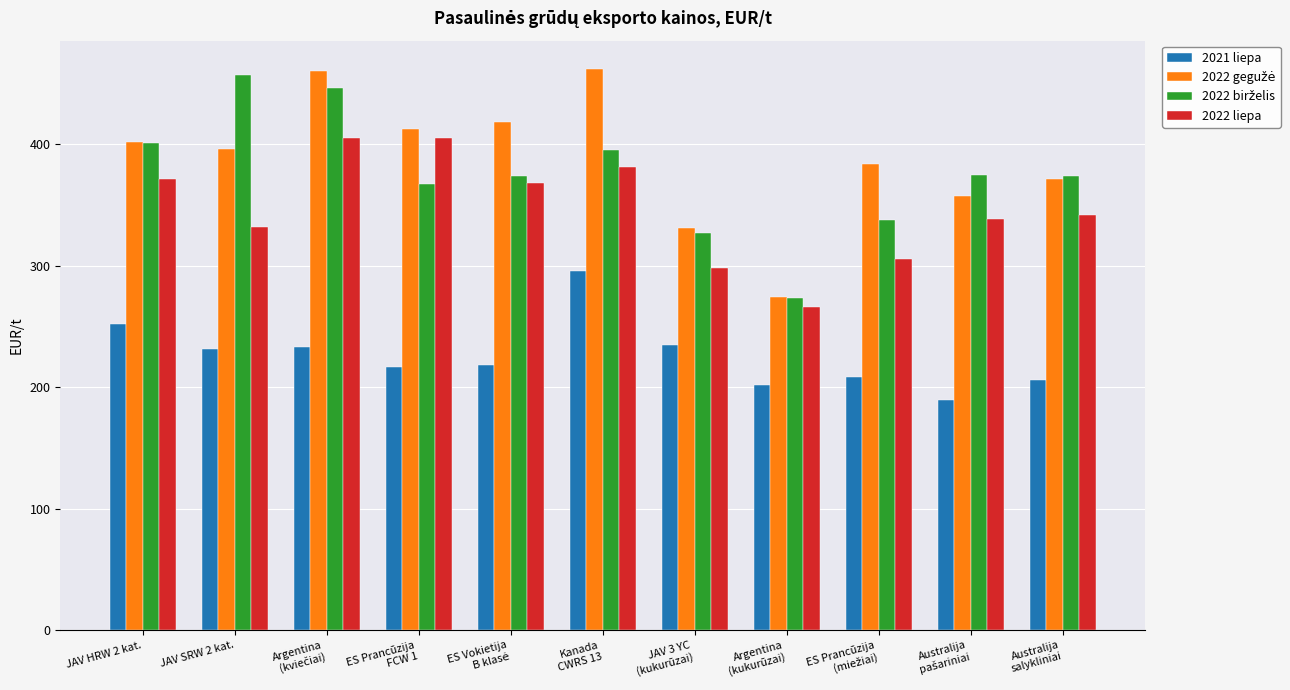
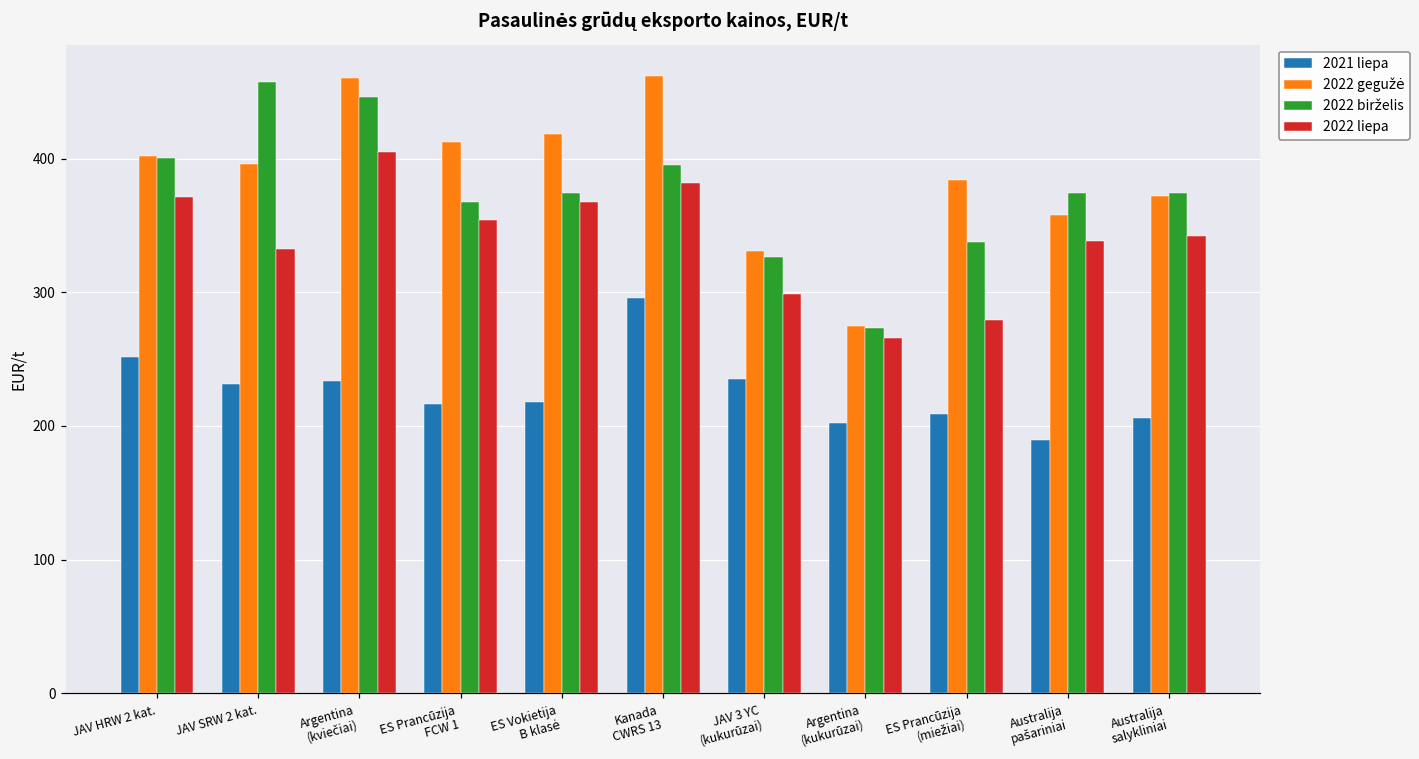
  {
    "2021 liepa": {
      "JAV HRW 2 kat.": 252,
      "JAV SRW 2 kat.": 232,
      "Argentina (kviečiai)": 233,
      "ES Prancūzija FCW 1": 216,
      "ES Vokietija B klasė": 218,
      "Kanada CWRS 13": 296,
      "JAV 3 YC (kukurūzai)": 235,
      "Argentina (kukurūzai)": 202,
      "ES Prancūzija (miežiai)": 209,
      "Australija pašariniai": 190,
      "Australija salykliniai": 206
    },
    "2022 gegužė": {
      "JAV HRW 2 kat.": 402,
      "JAV SRW 2 kat.": 396,
      "Argentina (kviečiai)": 461,
      "ES Prancūzija FCW 1": 413,
      "ES Vokietija B klasė": 418,
      "Kanada CWRS 13": 462,
      "JAV 3 YC (kukurūzai)": 331,
      "Argentina (kukurūzai)": 275,
      "ES Prancūzija (miežiai)": 384,
      "Australija pašariniai": 358,
      "Australija salykliniai": 372
    },
    "2022 birželis": {
      "JAV HRW 2 kat.": 401,
      "JAV SRW 2 kat.": 457,
      "Argentina (kviečiai)": 446,
      "ES Prancūzija FCW 1": 367,
      "ES Vokietija B klasė": 374,
      "Kanada CWRS 13": 395,
      "JAV 3 YC (kukurūzai)": 327,
      "Argentina (kukurūzai)": 273,
      "ES Prancūzija (miežiai)": 337,
      "Australija pašariniai": 374,
      "Australija salykliniai": 374
    },
    "2022 liepa": {
      "JAV HRW 2 kat.": 372,
      "JAV SRW 2 kat.": 332,
      "Argentina (kviečiai)": 405,
-     "ES Prancūzija FCW 1": 405,
+     "ES Prancūzija FCW 1": 354,
      "ES Vokietija B klasė": 368,
      "Kanada CWRS 13": 382,
      "JAV 3 YC (kukurūzai)": 299,
      "Argentina (kukurūzai)": 266,
-     "ES Prancūzija (miežiai)": 305,
+     "ES Prancūzija (miežiai)": 280,
      "Australija pašariniai": 338,
      "Australija salykliniai": 342
    }
  }
